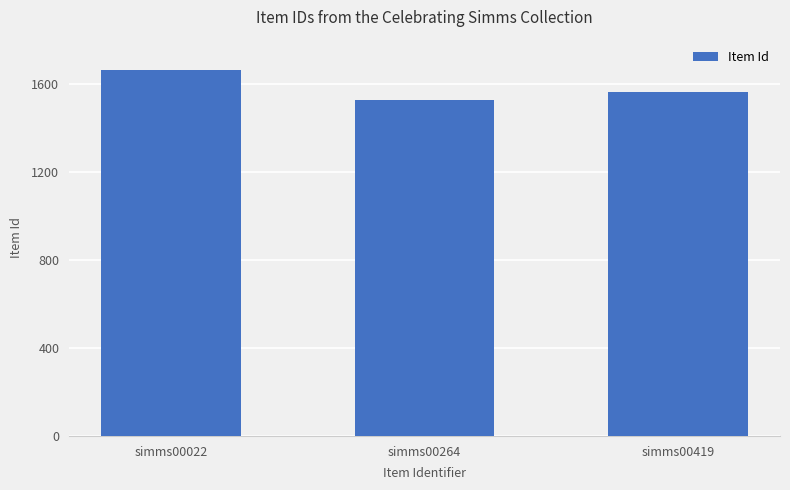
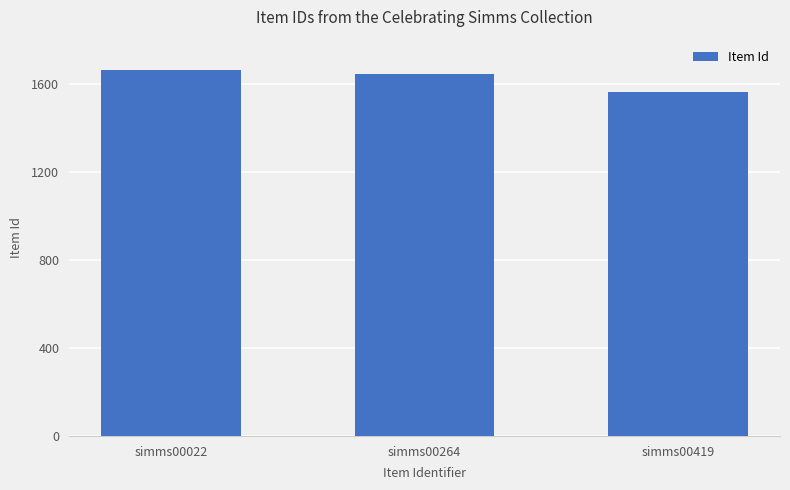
  {
    "simms00022": 1660,
-   "simms00264": 1530,
+   "simms00264": 1640,
    "simms00419": 1560
  }
